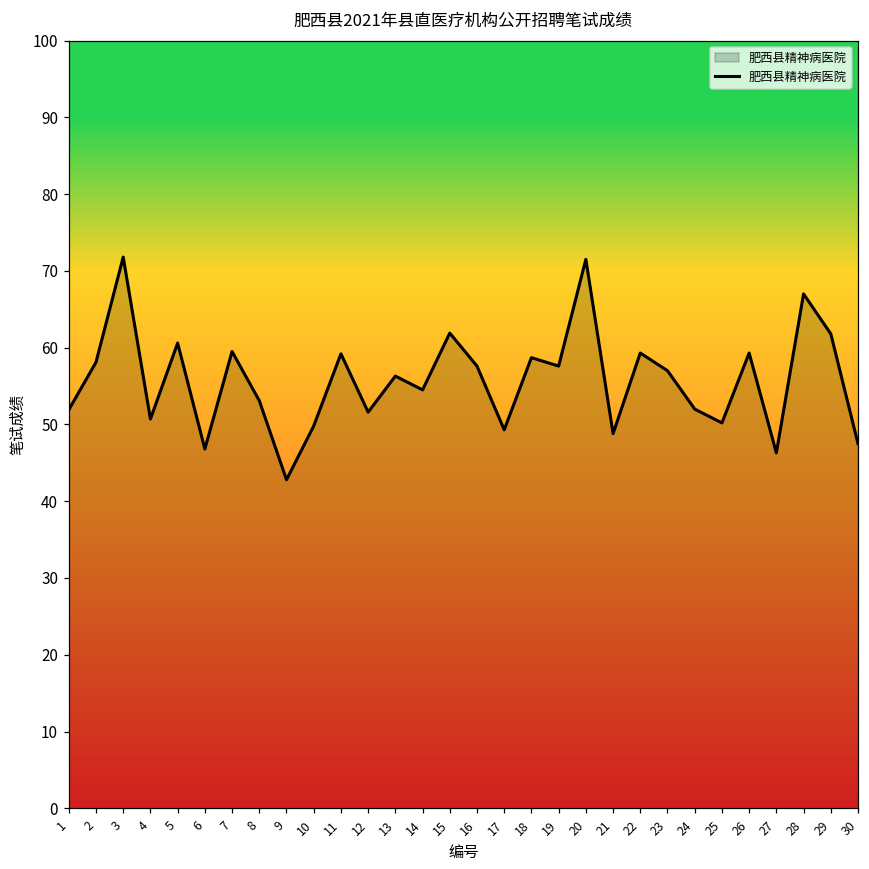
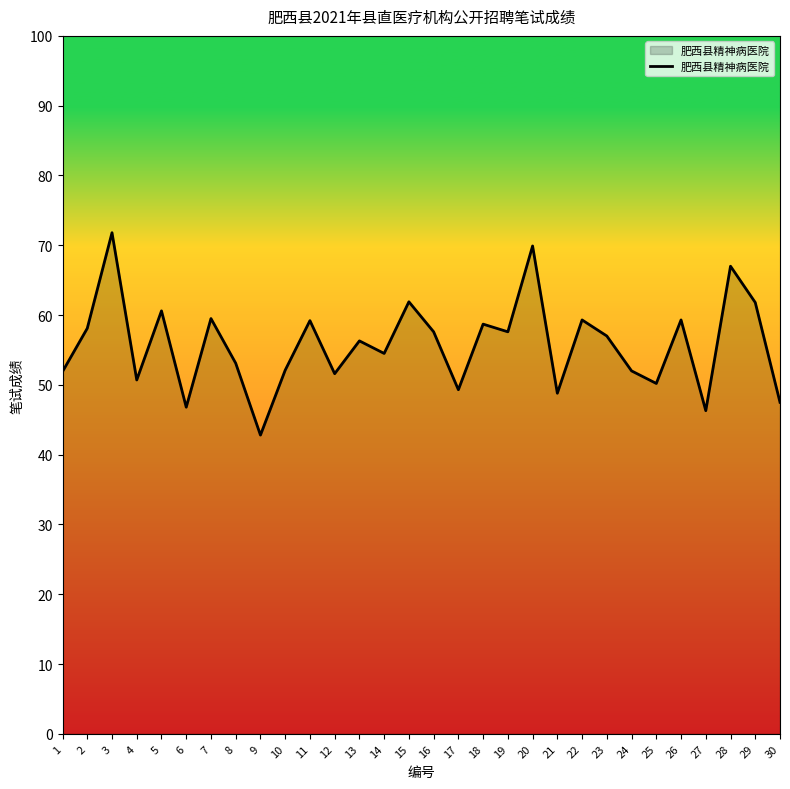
  {
    "1": 52,
    "2": 58,
    "3": 72,
    "4": 51,
    "5": 61,
    "6": 47,
    "7": 60,
    "8": 53,
    "9": 43,
-   "10": 50,
+   "10": 52,
    "11": 59,
    "12": 52,
    "13": 56,
    "14": 55,
    "15": 62,
    "16": 58,
    "17": 49,
    "18": 59,
    "19": 58,
-   "20": 72,
+   "20": 70,
    "21": 49,
    "22": 59,
    "23": 57,
    "24": 52,
    "25": 50,
    "26": 59,
    "27": 46,
    "28": 67,
    "29": 62,
    "30": 48
  }
